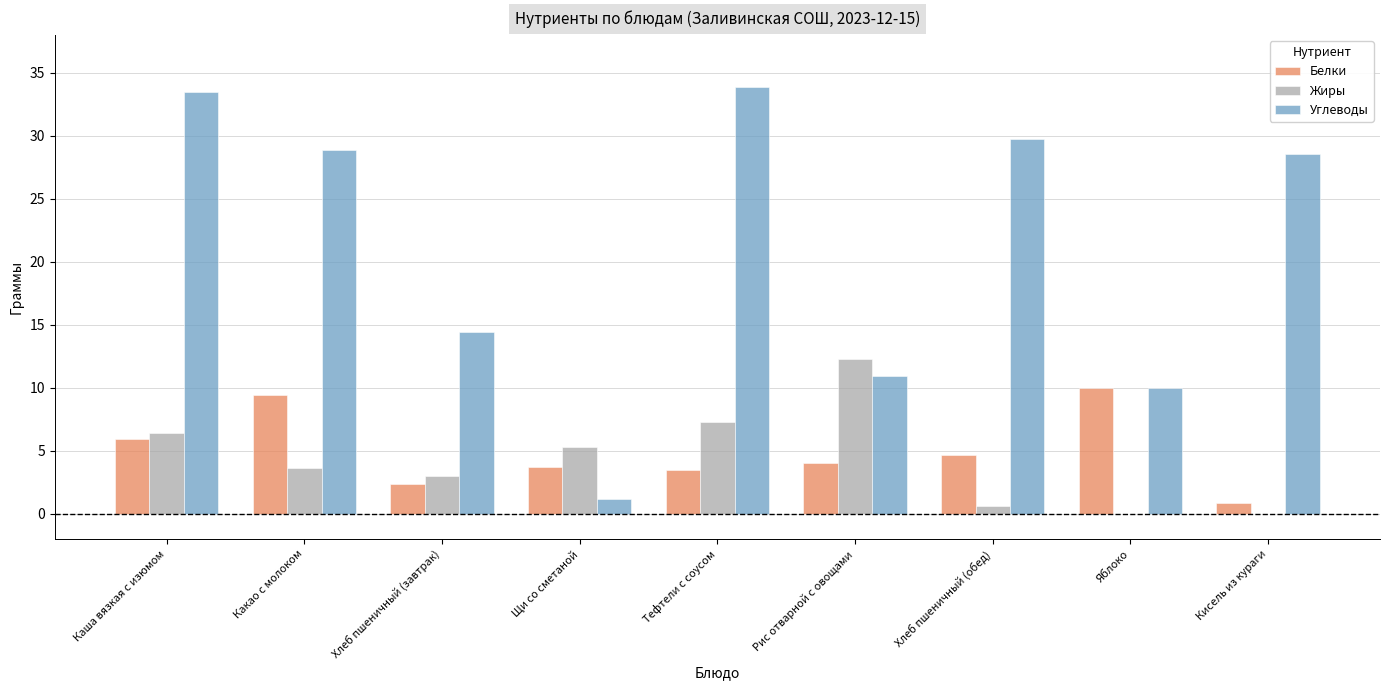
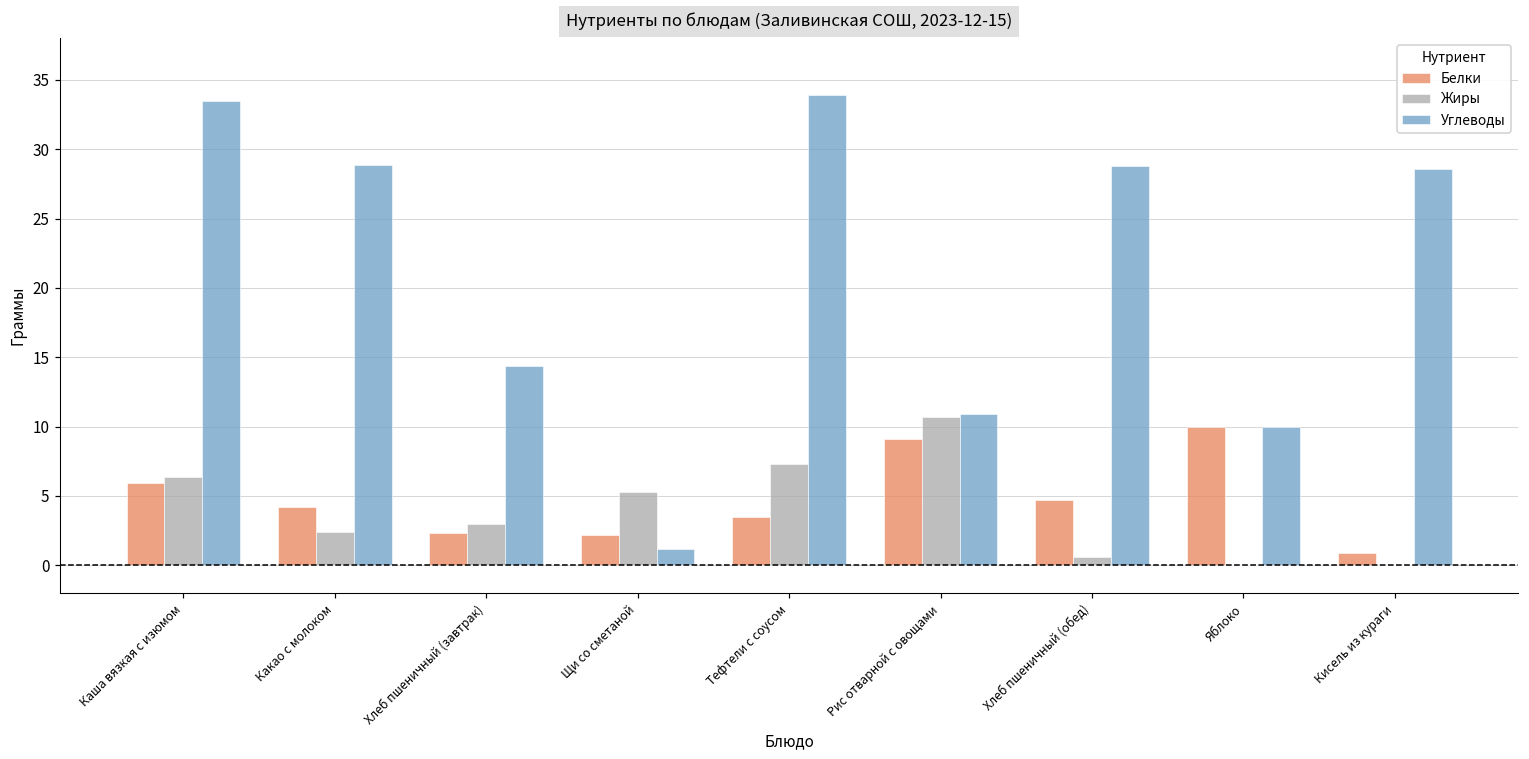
  {
    "Белки": {
      "Каша вязкая с изюмом": 5.9,
-     "Какао с молоком": 9.4,
+     "Какао с молоком": 4.2,
      "Хлеб пшеничный (завтрак)": 2.4,
-     "Щи со сметаной": 3.7,
+     "Щи со сметаной": 2.2,
      "Тефтели с соусом": 3.5,
-     "Рис отварной с овощами": 4.0,
+     "Рис отварной с овощами": 9.1,
      "Хлеб пшеничный (обед)": 4.7,
      "Яблоко": 10.0,
      "Кисель из кураги": 0.9
    },
    "Жиры": {
      "Каша вязкая с изюмом": 6.4,
-     "Какао с молоком": 3.6,
+     "Какао с молоком": 2.4,
      "Хлеб пшеничный (завтрак)": 3.0,
      "Щи со сметаной": 5.3,
      "Тефтели с соусом": 7.3,
-     "Рис отварной с овощами": 12.3,
+     "Рис отварной с овощами": 10.7,
      "Хлеб пшеничный (обед)": 0.6,
      "Яблоко": 0.0,
      "Кисель из кураги": 0.0
    },
    "Углеводы": {
      "Каша вязкая с изюмом": 33.5,
      "Какао с молоком": 28.9,
      "Хлеб пшеничный (завтрак)": 14.4,
      "Щи со сметаной": 1.2,
      "Тефтели с соусом": 33.9,
      "Рис отварной с овощами": 10.9,
-     "Хлеб пшеничный (обед)": 29.7,
+     "Хлеб пшеничный (обед)": 28.8,
      "Яблоко": 10.0,
      "Кисель из кураги": 28.6
    }
  }
